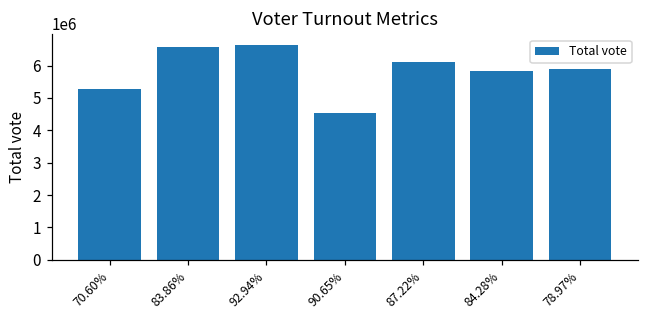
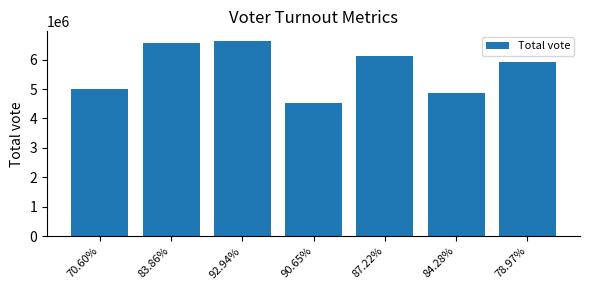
  {
-   "70.60%": 5300000,
+   "70.60%": 5000000,
    "83.86%": 6600000,
    "92.94%": 6600000,
    "90.65%": 4500000,
    "87.22%": 6100000,
-   "84.28%": 5800000,
+   "84.28%": 4900000,
    "78.97%": 5900000
  }
